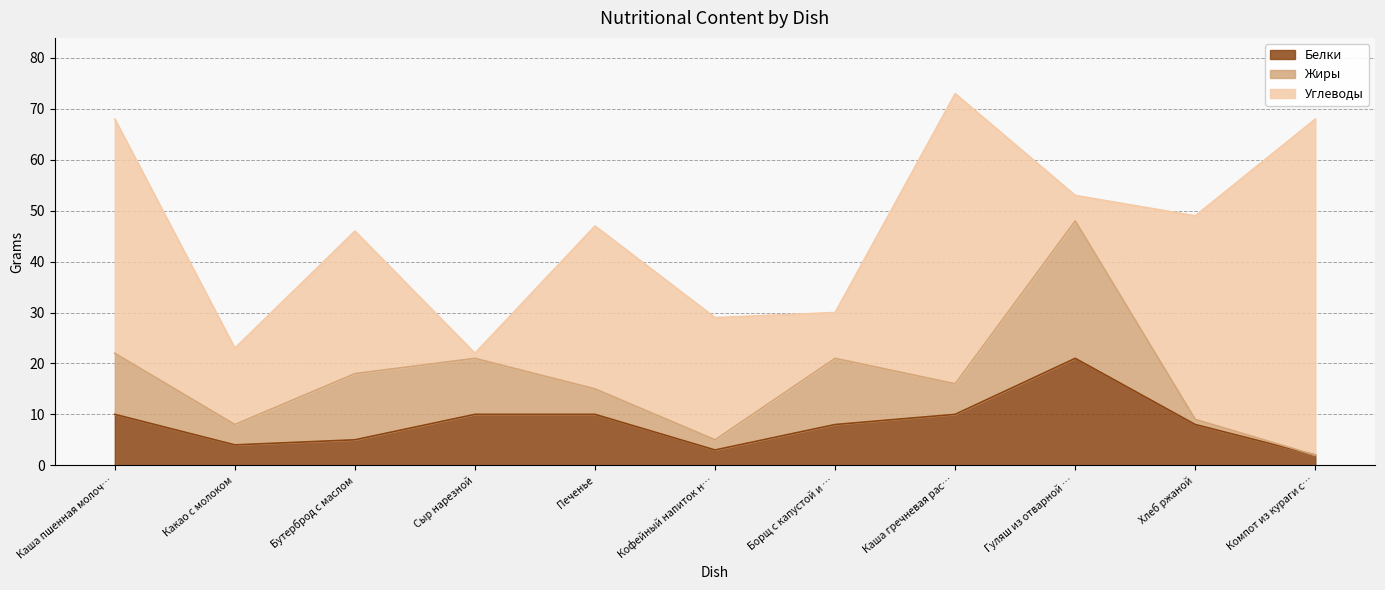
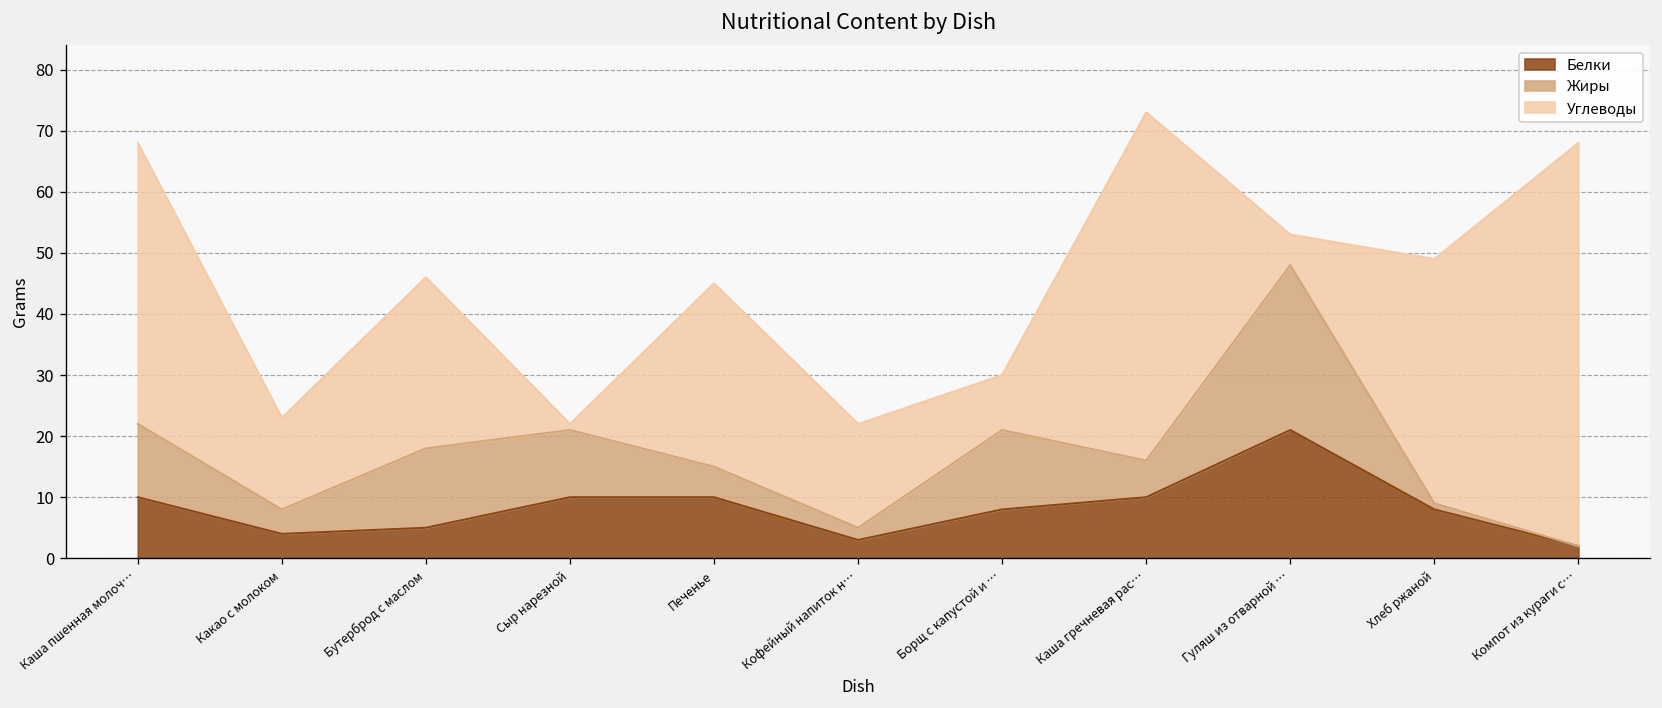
  {
    "Белки": {
      "Каша пшенная молоч…": 10,
      "Какао с молоком": 4,
      "Бутерброд с маслом": 5,
      "Сыр нарезной": 10,
      "Печенье": 10,
      "Кофейный напиток н…": 3,
      "Борщ с капустой и …": 8,
      "Каша гречневая рас…": 10,
      "Гуляш из отварной …": 21,
      "Хлеб ржаной": 8
    },
    "Жиры": {
      "Каша пшенная молоч…": 12,
      "Какао с молоком": 4,
      "Бутерброд с маслом": 13,
      "Сыр нарезной": 11,
      "Печенье": 5,
      "Кофейный напиток н…": 2,
      "Борщ с капустой и …": 13,
      "Каша гречневая рас…": 6,
      "Гуляш из отварной …": 27,
      "Хлеб ржаной": 1
    },
    "Углеводы": {
      "Каша пшенная молоч…": 46,
      "Какао с молоком": 15,
      "Бутерброд с маслом": 28,
      "Сыр нарезной": 1,
-     "Печенье": 32,
-     "Кофейный напиток н…": 24,
+     "Печенье": 30,
+     "Кофейный напиток н…": 17,
      "Борщ с капустой и …": 9,
      "Каша гречневая рас…": 57,
      "Гуляш из отварной …": 5,
      "Хлеб ржаной": 40,
      "Компот из кураги с…": 66
    }
  }
